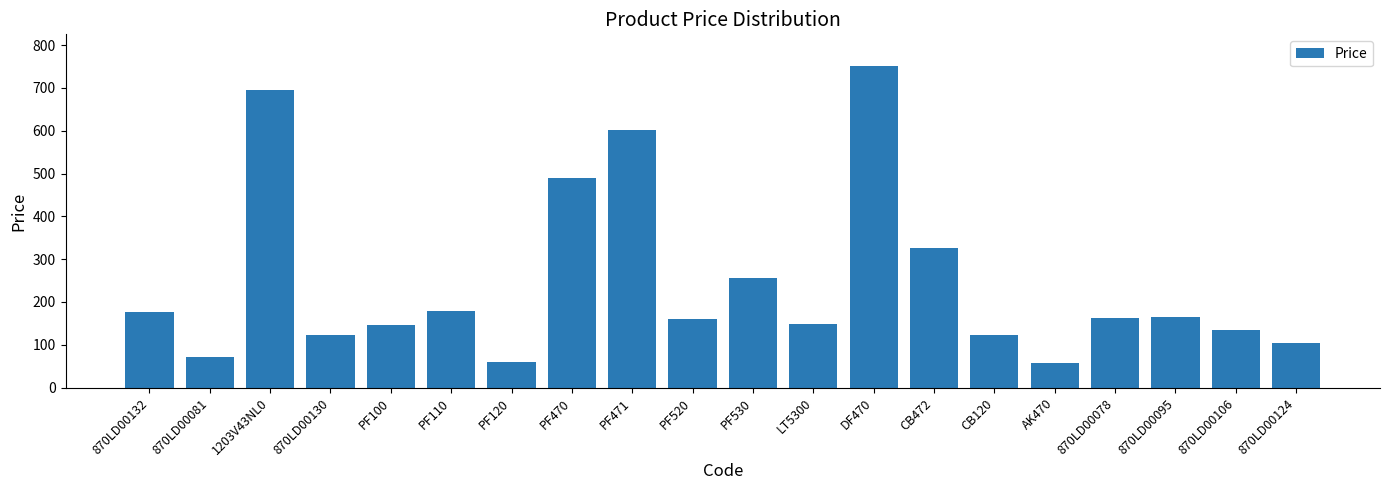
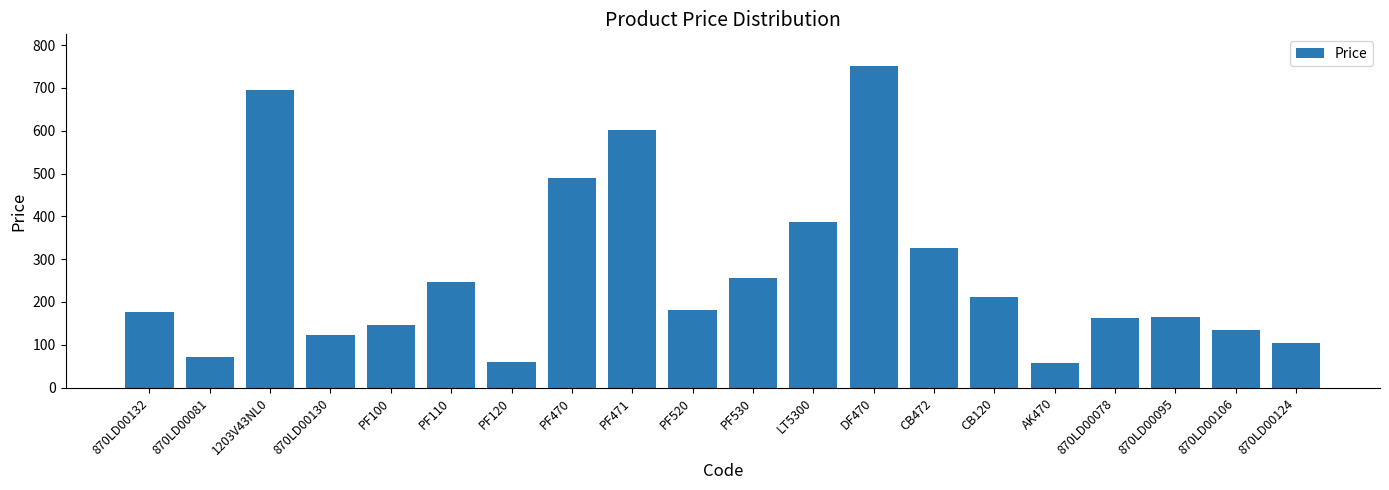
  {
    "870LD00132": 180,
    "870LD00081": 70,
    "1203V43NL0": 700,
    "870LD00130": 120,
    "PF100": 150,
-   "PF110": 180,
+   "PF110": 250,
    "PF120": 60,
    "PF470": 490,
    "PF471": 600,
-   "PF520": 160,
+   "PF520": 180,
    "PF530": 260,
-   "LT5300": 150,
+   "LT5300": 390,
    "DF470": 750,
    "CB472": 320,
-   "CB120": 120,
+   "CB120": 210,
    "AK470": 60,
    "870LD00078": 160,
    "870LD00095": 170,
    "870LD00106": 140,
    "870LD00124": 100
  }
